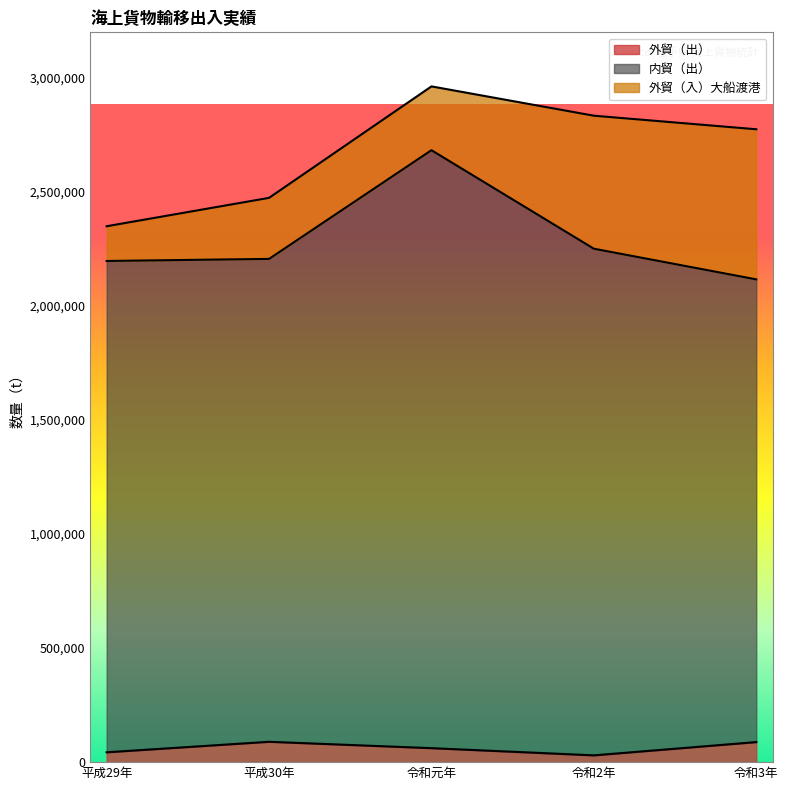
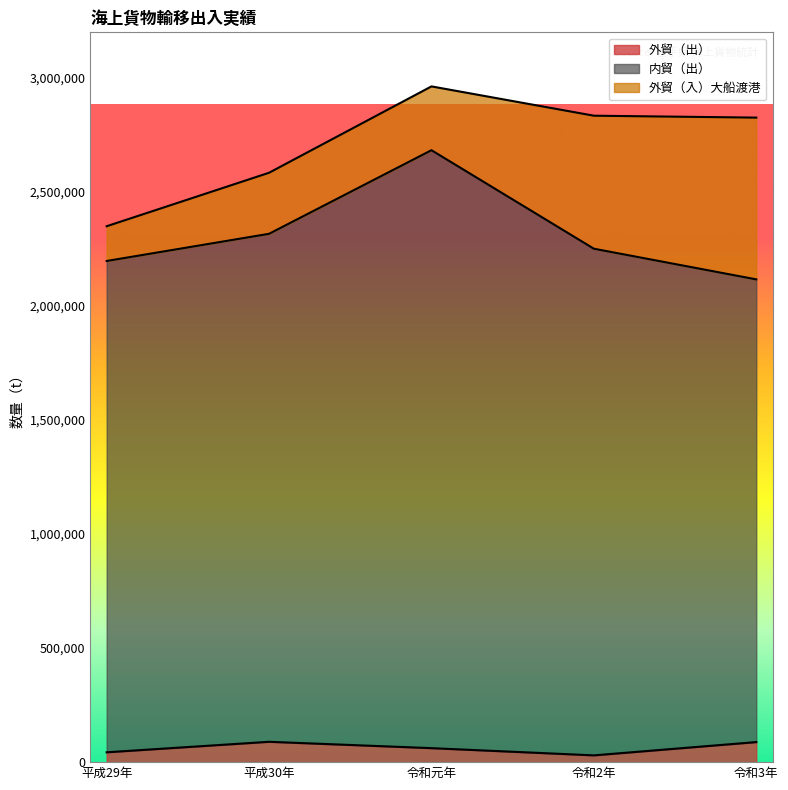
  {
    "外貿（出）": {
      "平成29年": "40,000",
      "平成30年": "90,000",
      "令和元年": "60,000",
      "令和2年": "30,000",
      "令和3年": "90,000"
    },
    "内貿（出）": {
      "平成29年": "2,150,000",
-     "平成30年": "2,120,000",
+     "平成30年": "2,230,000",
      "令和元年": "2,620,000",
      "令和2年": "2,220,000",
      "令和3年": "2,030,000"
    },
    "外貿（入）大船渡港": {
      "平成29年": "150,000",
      "平成30年": "270,000",
      "令和元年": "280,000",
      "令和2年": "580,000",
-     "令和3年": "660,000"
+     "令和3年": "710,000"
    }
  }
